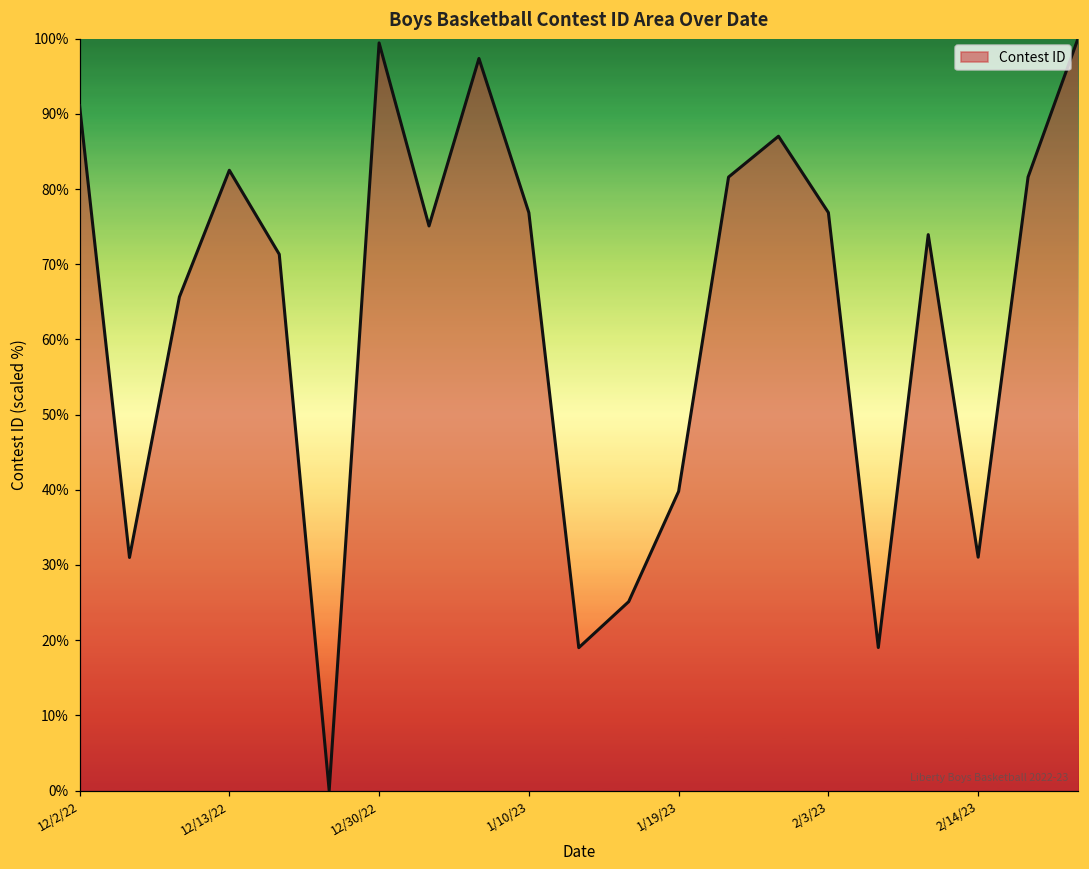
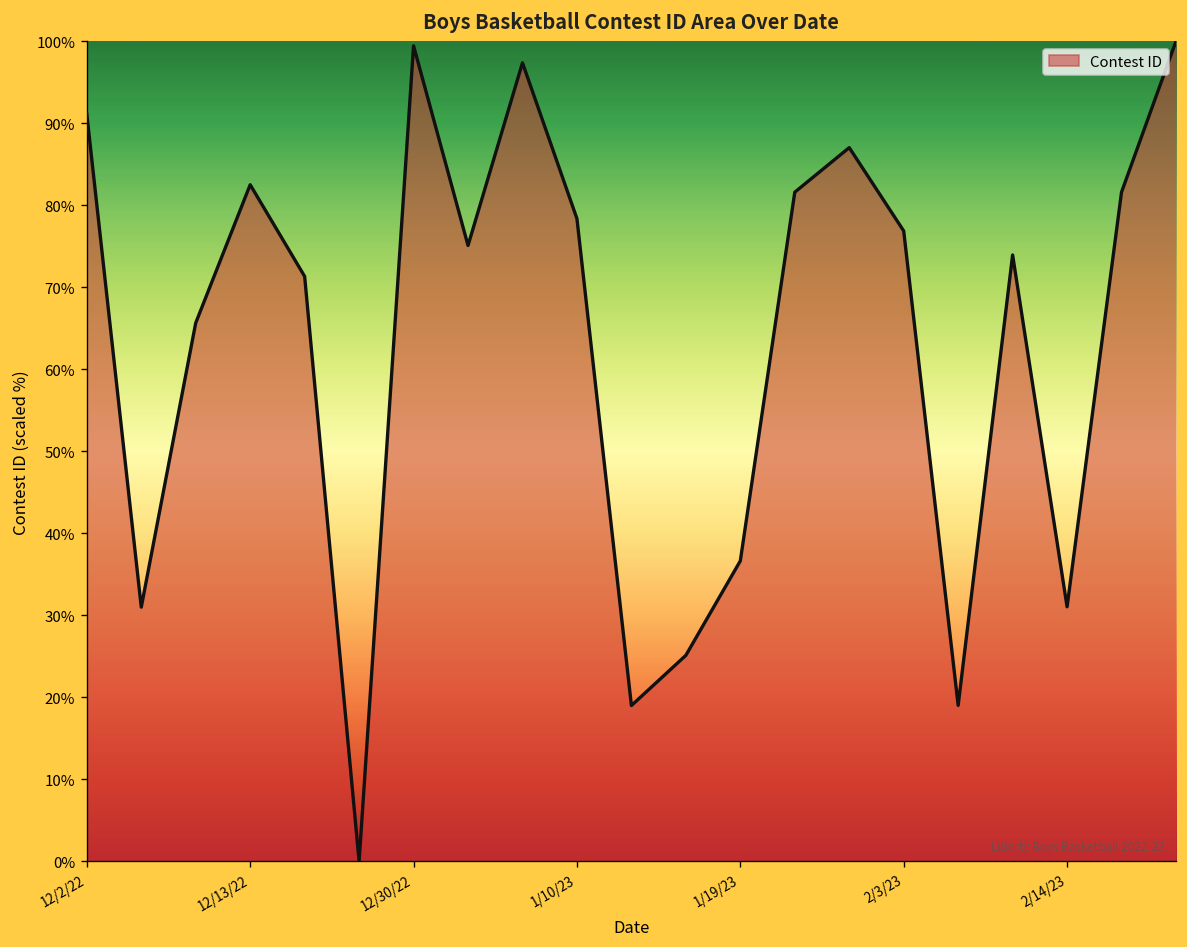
  {
    "12/2/22": "91%",
    "12/13/22": "82%",
    "12/30/22": "99%",
-   "1/10/23": "77%",
-   "1/19/23": "40%",
+   "1/10/23": "78%",
+   "1/19/23": "37%",
    "2/3/23": "77%",
    "2/14/23": "31%"
  }
